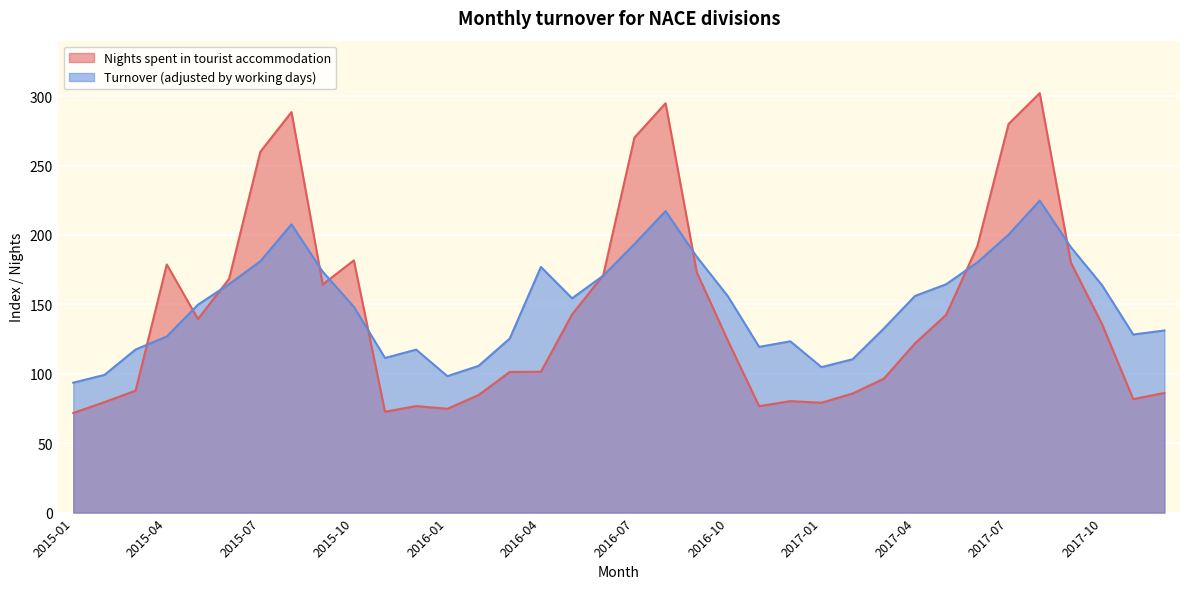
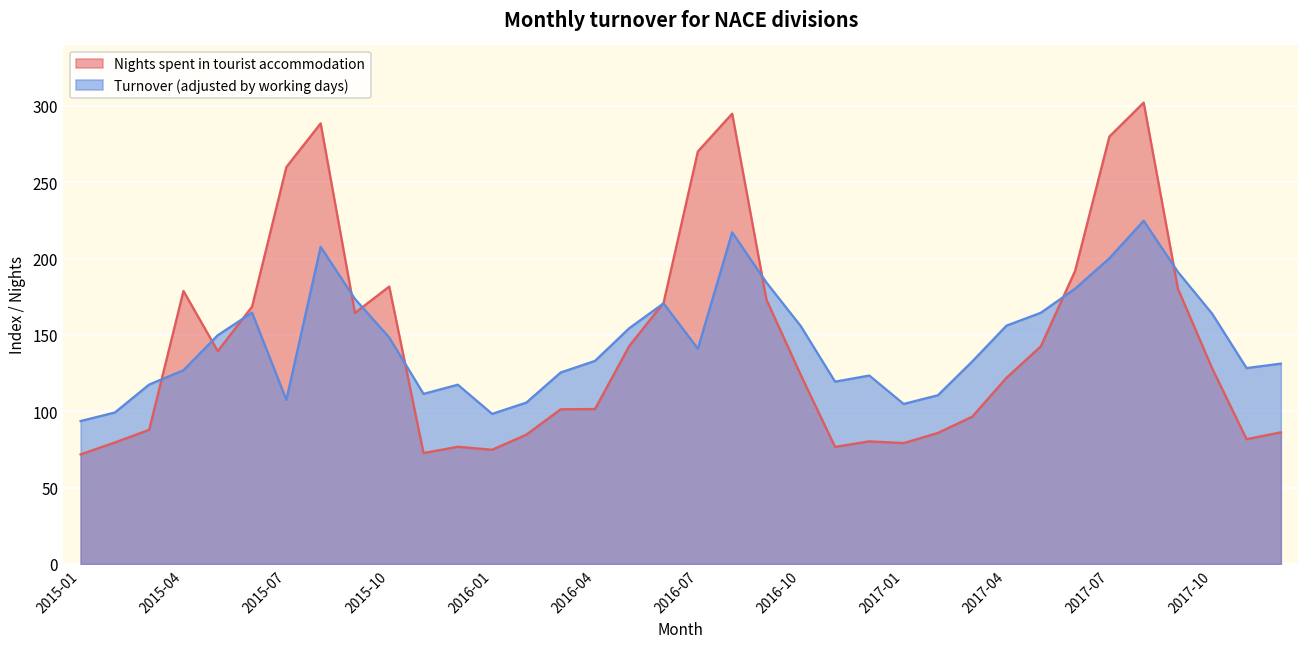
  {
    "Nights spent in tourist accommodation": {
      "2015-01": 72,
      "2015-04": 179,
      "2015-07": 260,
      "2015-10": 182,
      "2016-01": 75,
      "2016-04": 101,
      "2016-07": 270,
      "2016-10": 124,
      "2017-01": 79,
      "2017-04": 122,
      "2017-07": 280,
-     "2017-10": 136
+     "2017-10": 128
    },
    "Turnover (adjusted by working days)": {
      "2015-01": 94,
      "2015-04": 127,
-     "2015-07": 181,
+     "2015-07": 108,
      "2015-10": 148,
      "2016-01": 98,
-     "2016-04": 177,
-     "2016-07": 194,
+     "2016-04": 133,
+     "2016-07": 141,
      "2016-10": 156,
      "2017-01": 105,
      "2017-04": 156,
      "2017-07": 200,
      "2017-10": 164
    }
  }
